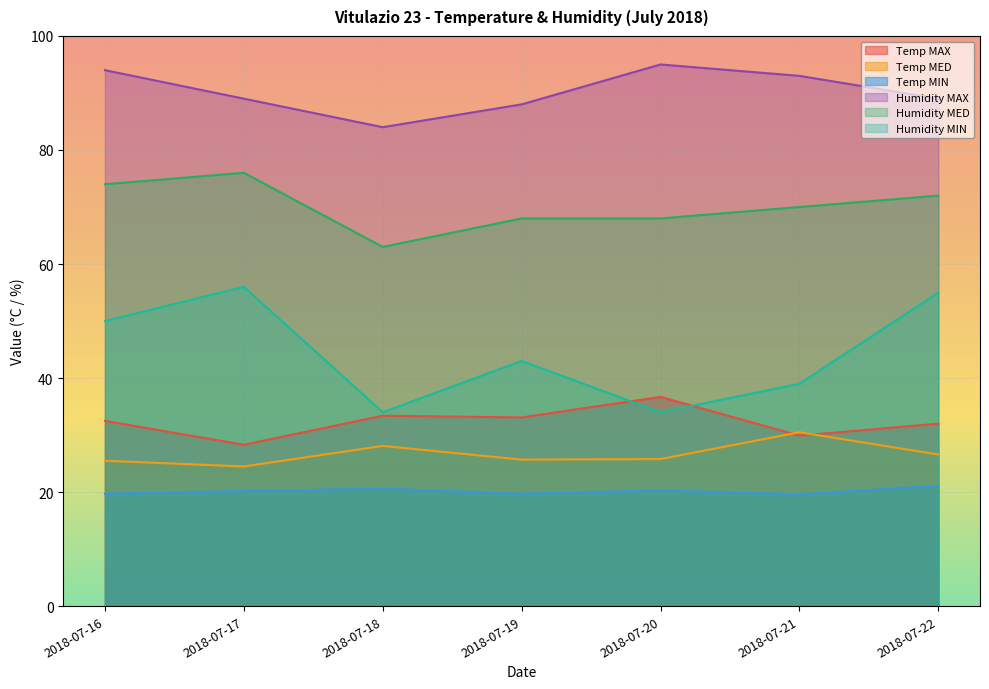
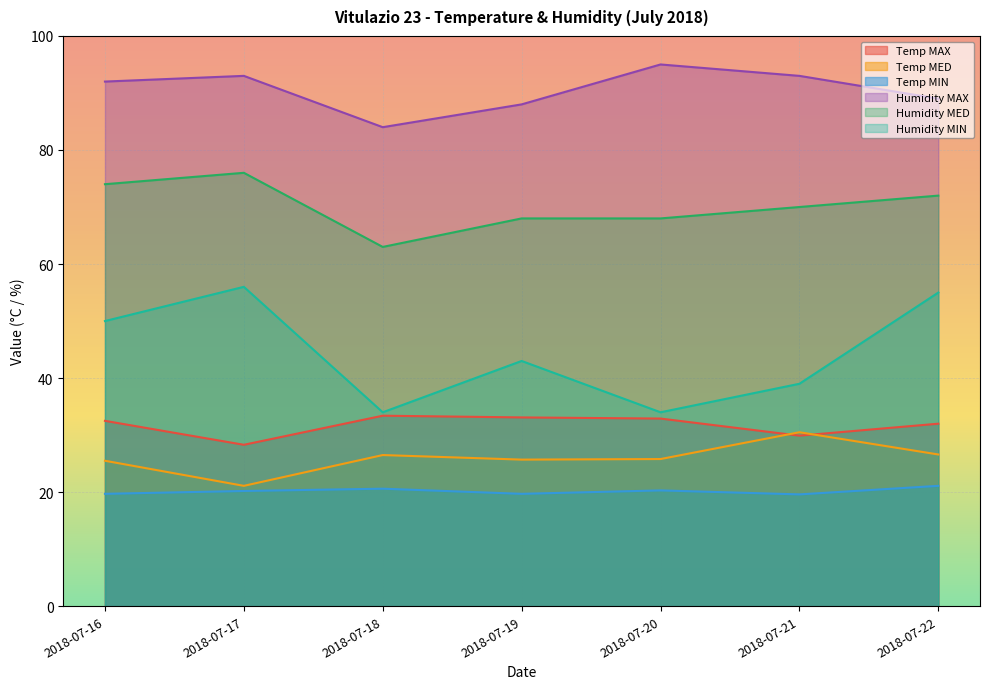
  {
    "Temp MAX": {
      "2018-07-16": 33,
      "2018-07-17": 28,
      "2018-07-18": 33,
      "2018-07-19": 33,
-     "2018-07-20": 37,
+     "2018-07-20": 33,
      "2018-07-21": 30,
      "2018-07-22": 32
    },
    "Temp MED": {
      "2018-07-16": 26,
-     "2018-07-17": 25,
-     "2018-07-18": 28,
+     "2018-07-17": 21,
+     "2018-07-18": 27,
      "2018-07-19": 26,
      "2018-07-20": 26,
      "2018-07-21": 31,
      "2018-07-22": 27
    },
    "Temp MIN": {
      "2018-07-16": 20,
      "2018-07-17": 20,
      "2018-07-18": 21,
      "2018-07-19": 20,
      "2018-07-20": 20,
      "2018-07-21": 20,
      "2018-07-22": 21
    },
    "Humidity MAX": {
-     "2018-07-16": 94,
-     "2018-07-17": 89,
+     "2018-07-16": 92,
+     "2018-07-17": 93,
      "2018-07-18": 84,
      "2018-07-19": 88,
      "2018-07-20": 95,
      "2018-07-21": 93
    }
  }
